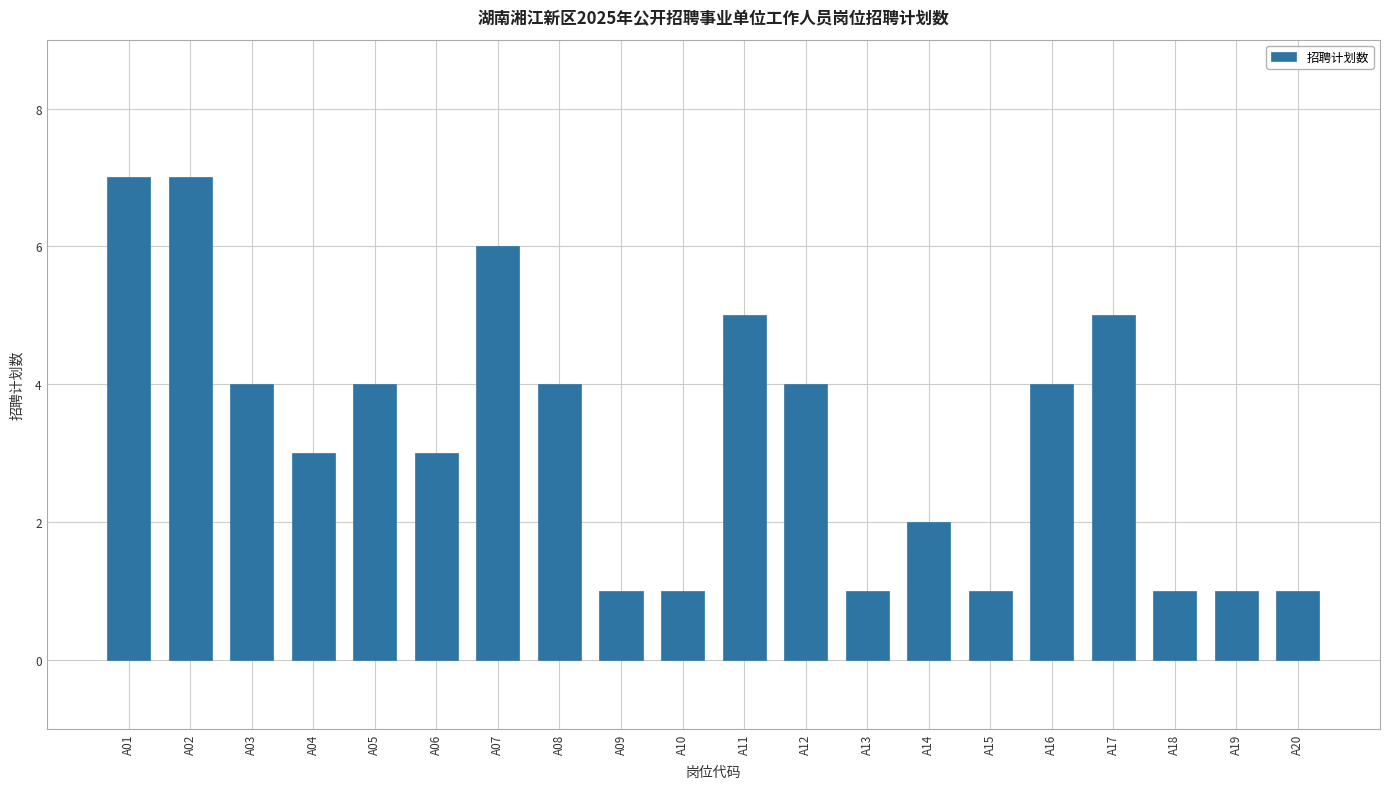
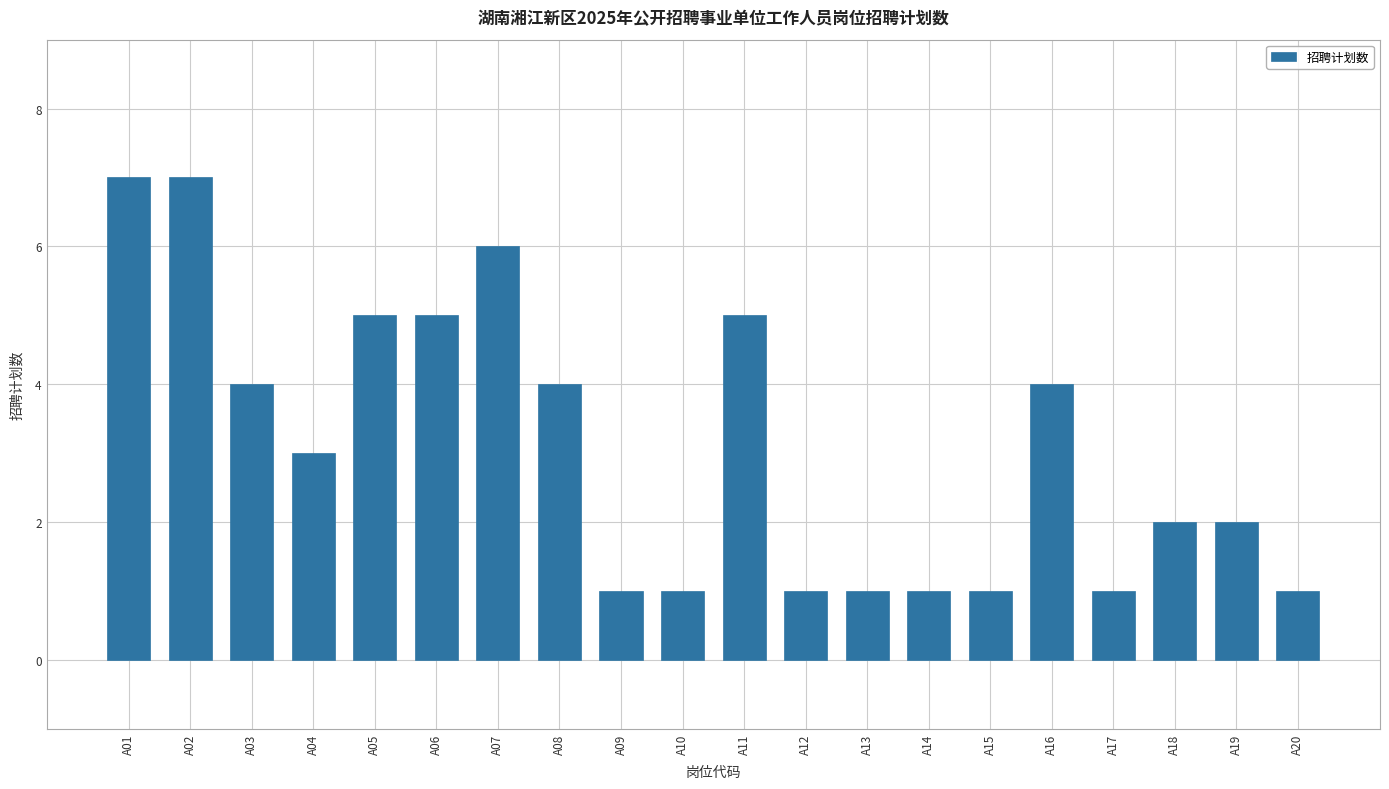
  {
    "A01": 7,
    "A02": 7,
    "A03": 4,
    "A04": 3,
-   "A05": 4,
-   "A06": 3,
+   "A05": 5,
+   "A06": 5,
    "A07": 6,
    "A08": 4,
    "A09": 1,
    "A10": 1,
    "A11": 5,
-   "A12": 4,
+   "A12": 1,
    "A13": 1,
-   "A14": 2,
+   "A14": 1,
    "A15": 1,
    "A16": 4,
-   "A17": 5,
-   "A18": 1,
-   "A19": 1,
+   "A17": 1,
+   "A18": 2,
+   "A19": 2,
    "A20": 1
  }
